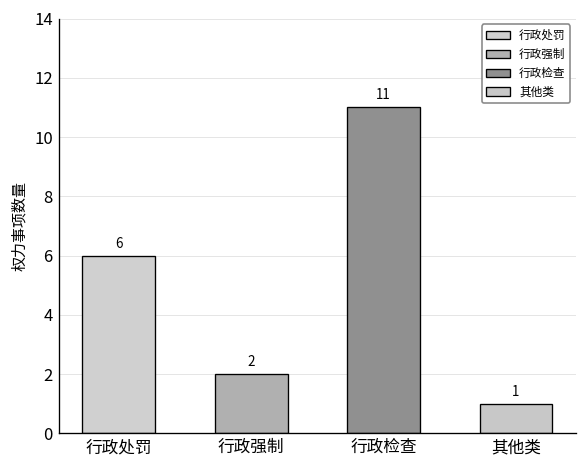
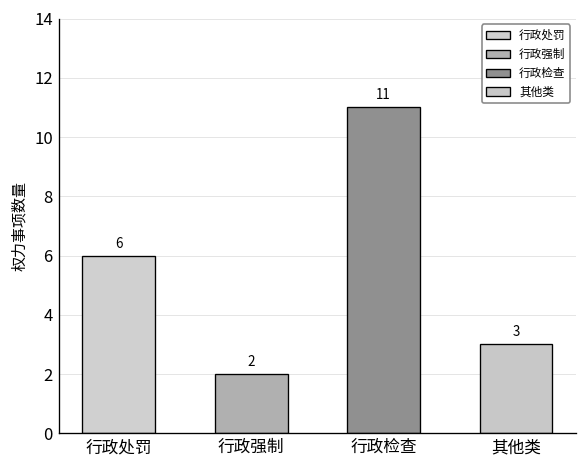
  {
    "行政处罚": 6,
    "行政强制": 2,
    "行政检查": 11,
-   "其他类": 1
+   "其他类": 3
  }
